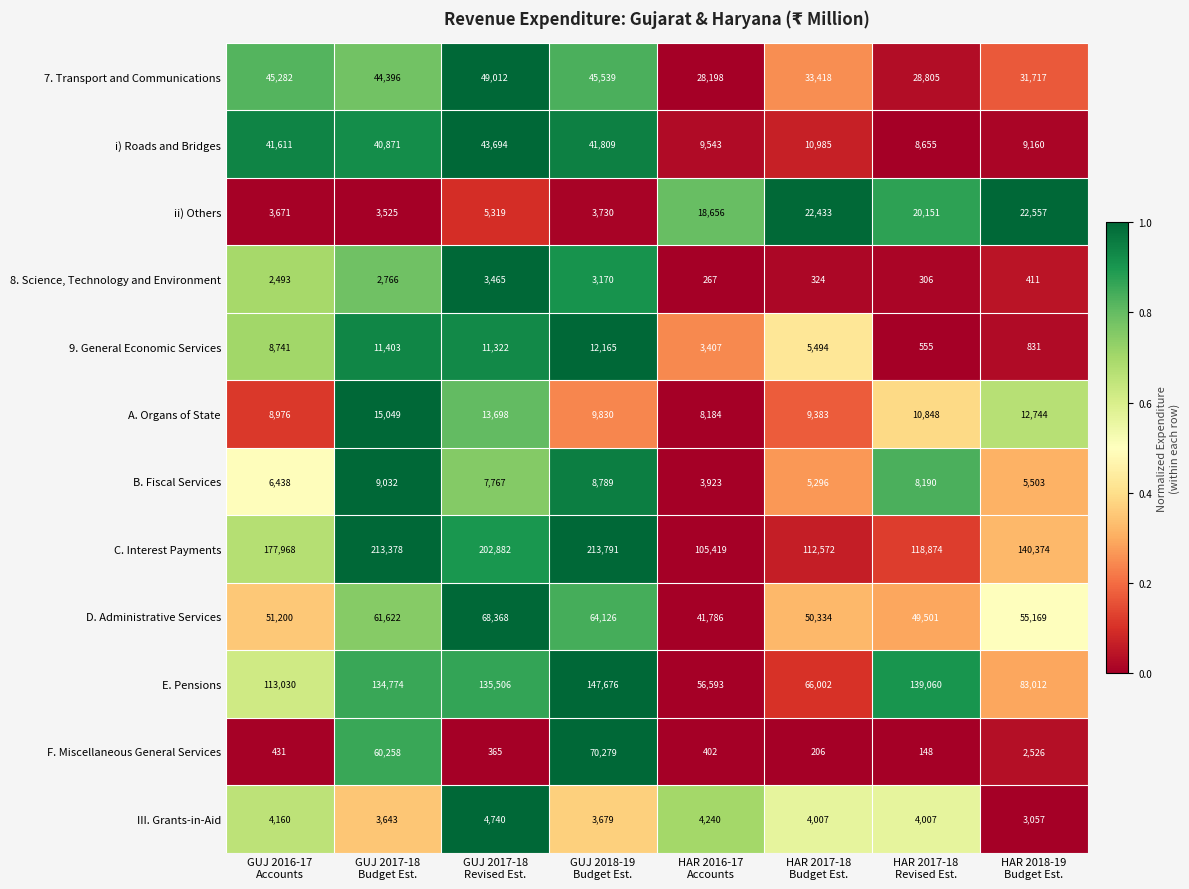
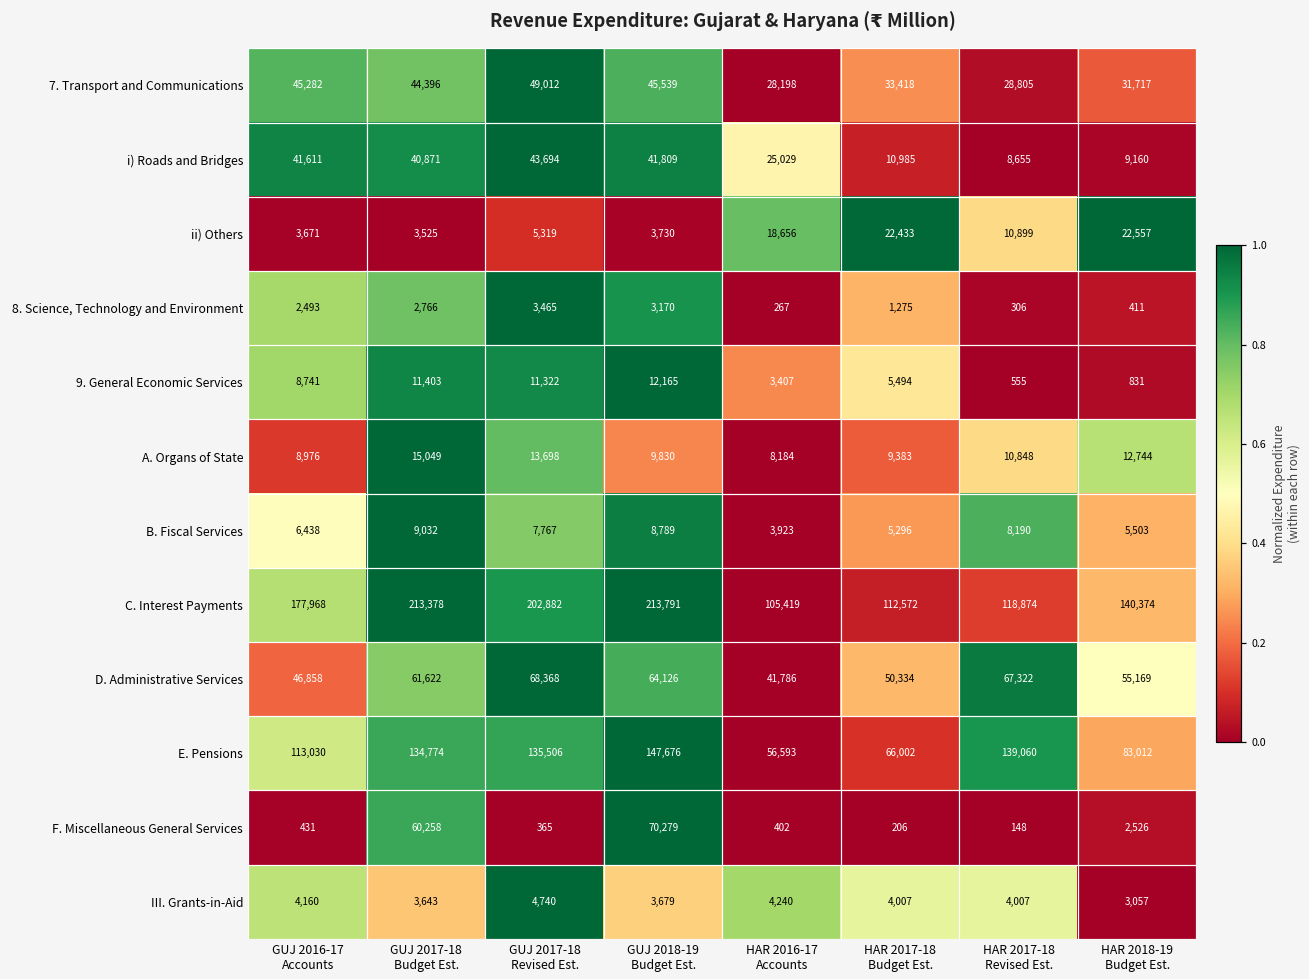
  {
    "7. Transport and Communications": {
      "GUJ 2016-17 Accounts": "45,282",
      "GUJ 2017-18 Budget Est.": "44,396",
      "GUJ 2017-18 Revised Est.": "49,012",
      "GUJ 2018-19 Budget Est.": "45,539",
      "HAR 2016-17 Accounts": "28,198",
      "HAR 2017-18 Budget Est.": "33,418",
      "HAR 2017-18 Revised Est.": "28,805",
      "HAR 2018-19 Budget Est.": "31,717"
    },
    "i) Roads and Bridges": {
      "GUJ 2016-17 Accounts": "41,611",
      "GUJ 2017-18 Budget Est.": "40,871",
      "GUJ 2017-18 Revised Est.": "43,694",
      "GUJ 2018-19 Budget Est.": "41,809",
-     "HAR 2016-17 Accounts": "9,543",
+     "HAR 2016-17 Accounts": "25,029",
      "HAR 2017-18 Budget Est.": "10,985",
      "HAR 2017-18 Revised Est.": "8,655",
      "HAR 2018-19 Budget Est.": "9,160"
    },
    "ii) Others": {
      "GUJ 2016-17 Accounts": "3,671",
      "GUJ 2017-18 Budget Est.": "3,525",
      "GUJ 2017-18 Revised Est.": "5,319",
      "GUJ 2018-19 Budget Est.": "3,730",
      "HAR 2016-17 Accounts": "18,656",
      "HAR 2017-18 Budget Est.": "22,433",
-     "HAR 2017-18 Revised Est.": "20,151",
+     "HAR 2017-18 Revised Est.": "10,899",
      "HAR 2018-19 Budget Est.": "22,557"
    },
    "8. Science, Technology and Environment": {
      "GUJ 2016-17 Accounts": "2,493",
      "GUJ 2017-18 Budget Est.": "2,766",
      "GUJ 2017-18 Revised Est.": "3,465",
      "GUJ 2018-19 Budget Est.": "3,170",
      "HAR 2016-17 Accounts": "267",
-     "HAR 2017-18 Budget Est.": "324",
+     "HAR 2017-18 Budget Est.": "1,275",
      "HAR 2017-18 Revised Est.": "306",
      "HAR 2018-19 Budget Est.": "411"
    },
    "9. General Economic Services": {
      "GUJ 2016-17 Accounts": "8,741",
      "GUJ 2017-18 Budget Est.": "11,403",
      "GUJ 2017-18 Revised Est.": "11,322",
      "GUJ 2018-19 Budget Est.": "12,165",
      "HAR 2016-17 Accounts": "3,407",
      "HAR 2017-18 Budget Est.": "5,494",
      "HAR 2017-18 Revised Est.": "555",
      "HAR 2018-19 Budget Est.": "831"
    },
    "A. Organs of State": {
      "GUJ 2016-17 Accounts": "8,976",
      "GUJ 2017-18 Budget Est.": "15,049",
      "GUJ 2017-18 Revised Est.": "13,698",
      "GUJ 2018-19 Budget Est.": "9,830",
      "HAR 2016-17 Accounts": "8,184",
      "HAR 2017-18 Budget Est.": "9,383",
      "HAR 2017-18 Revised Est.": "10,848",
      "HAR 2018-19 Budget Est.": "12,744"
    },
    "B. Fiscal Services": {
      "GUJ 2016-17 Accounts": "6,438",
      "GUJ 2017-18 Budget Est.": "9,032",
      "GUJ 2017-18 Revised Est.": "7,767",
      "GUJ 2018-19 Budget Est.": "8,789",
      "HAR 2016-17 Accounts": "3,923",
      "HAR 2017-18 Budget Est.": "5,296",
      "HAR 2017-18 Revised Est.": "8,190",
      "HAR 2018-19 Budget Est.": "5,503"
    },
    "C. Interest Payments": {
      "GUJ 2016-17 Accounts": "177,968",
      "GUJ 2017-18 Budget Est.": "213,378",
      "GUJ 2017-18 Revised Est.": "202,882",
      "GUJ 2018-19 Budget Est.": "213,791",
      "HAR 2016-17 Accounts": "105,419",
      "HAR 2017-18 Budget Est.": "112,572",
      "HAR 2017-18 Revised Est.": "118,874",
      "HAR 2018-19 Budget Est.": "140,374"
    },
    "D. Administrative Services": {
-     "GUJ 2016-17 Accounts": "51,200",
+     "GUJ 2016-17 Accounts": "46,858",
      "GUJ 2017-18 Budget Est.": "61,622",
      "GUJ 2017-18 Revised Est.": "68,368",
      "GUJ 2018-19 Budget Est.": "64,126",
      "HAR 2016-17 Accounts": "41,786",
      "HAR 2017-18 Budget Est.": "50,334",
-     "HAR 2017-18 Revised Est.": "49,501",
+     "HAR 2017-18 Revised Est.": "67,322",
      "HAR 2018-19 Budget Est.": "55,169"
    },
    "E. Pensions": {
      "GUJ 2016-17 Accounts": "113,030",
      "GUJ 2017-18 Budget Est.": "134,774",
      "GUJ 2017-18 Revised Est.": "135,506",
      "GUJ 2018-19 Budget Est.": "147,676",
      "HAR 2016-17 Accounts": "56,593",
      "HAR 2017-18 Budget Est.": "66,002",
      "HAR 2017-18 Revised Est.": "139,060",
      "HAR 2018-19 Budget Est.": "83,012"
    },
    "F. Miscellaneous General Services": {
      "GUJ 2016-17 Accounts": "431",
      "GUJ 2017-18 Budget Est.": "60,258",
      "GUJ 2017-18 Revised Est.": "365",
      "GUJ 2018-19 Budget Est.": "70,279",
      "HAR 2016-17 Accounts": "402",
      "HAR 2017-18 Budget Est.": "206",
      "HAR 2017-18 Revised Est.": "148",
      "HAR 2018-19 Budget Est.": "2,526"
    },
    "III. Grants-in-Aid": {
      "GUJ 2016-17 Accounts": "4,160",
      "GUJ 2017-18 Budget Est.": "3,643",
      "GUJ 2017-18 Revised Est.": "4,740",
      "GUJ 2018-19 Budget Est.": "3,679",
      "HAR 2016-17 Accounts": "4,240",
      "HAR 2017-18 Budget Est.": "4,007",
      "HAR 2017-18 Revised Est.": "4,007",
      "HAR 2018-19 Budget Est.": "3,057"
    }
  }
